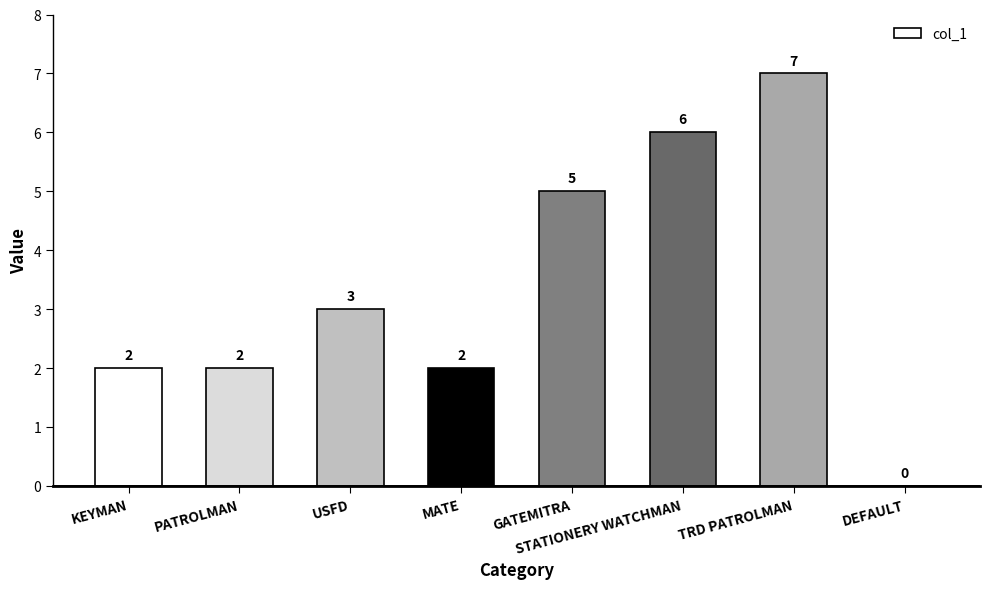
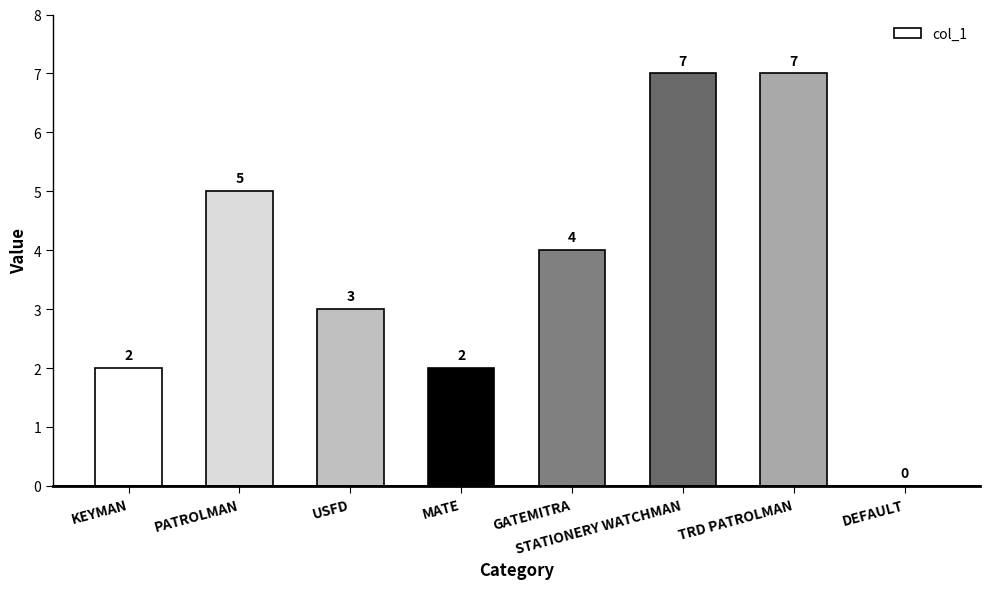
  {
    "KEYMAN": 2,
-   "PATROLMAN": 2,
+   "PATROLMAN": 5,
    "USFD": 3,
    "MATE": 2,
-   "GATEMITRA": 5,
-   "STATIONERY WATCHMAN": 6,
+   "GATEMITRA": 4,
+   "STATIONERY WATCHMAN": 7,
    "TRD PATROLMAN": 7,
    "DEFAULT": 0
  }
